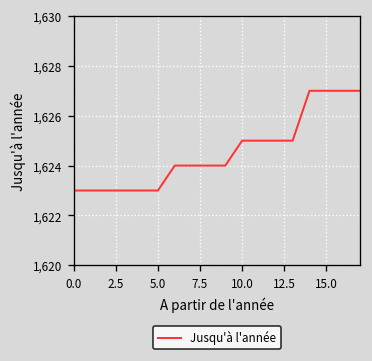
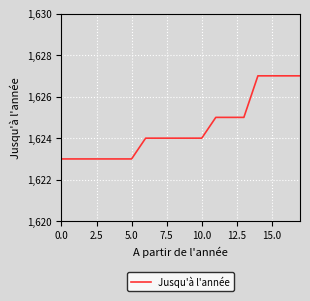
  {
    "0.0": "1,623",
    "5.0": "1,623",
-   "10.0": "1,625",
+   "10.0": "1,624",
    "15.0": "1,627"
  }
